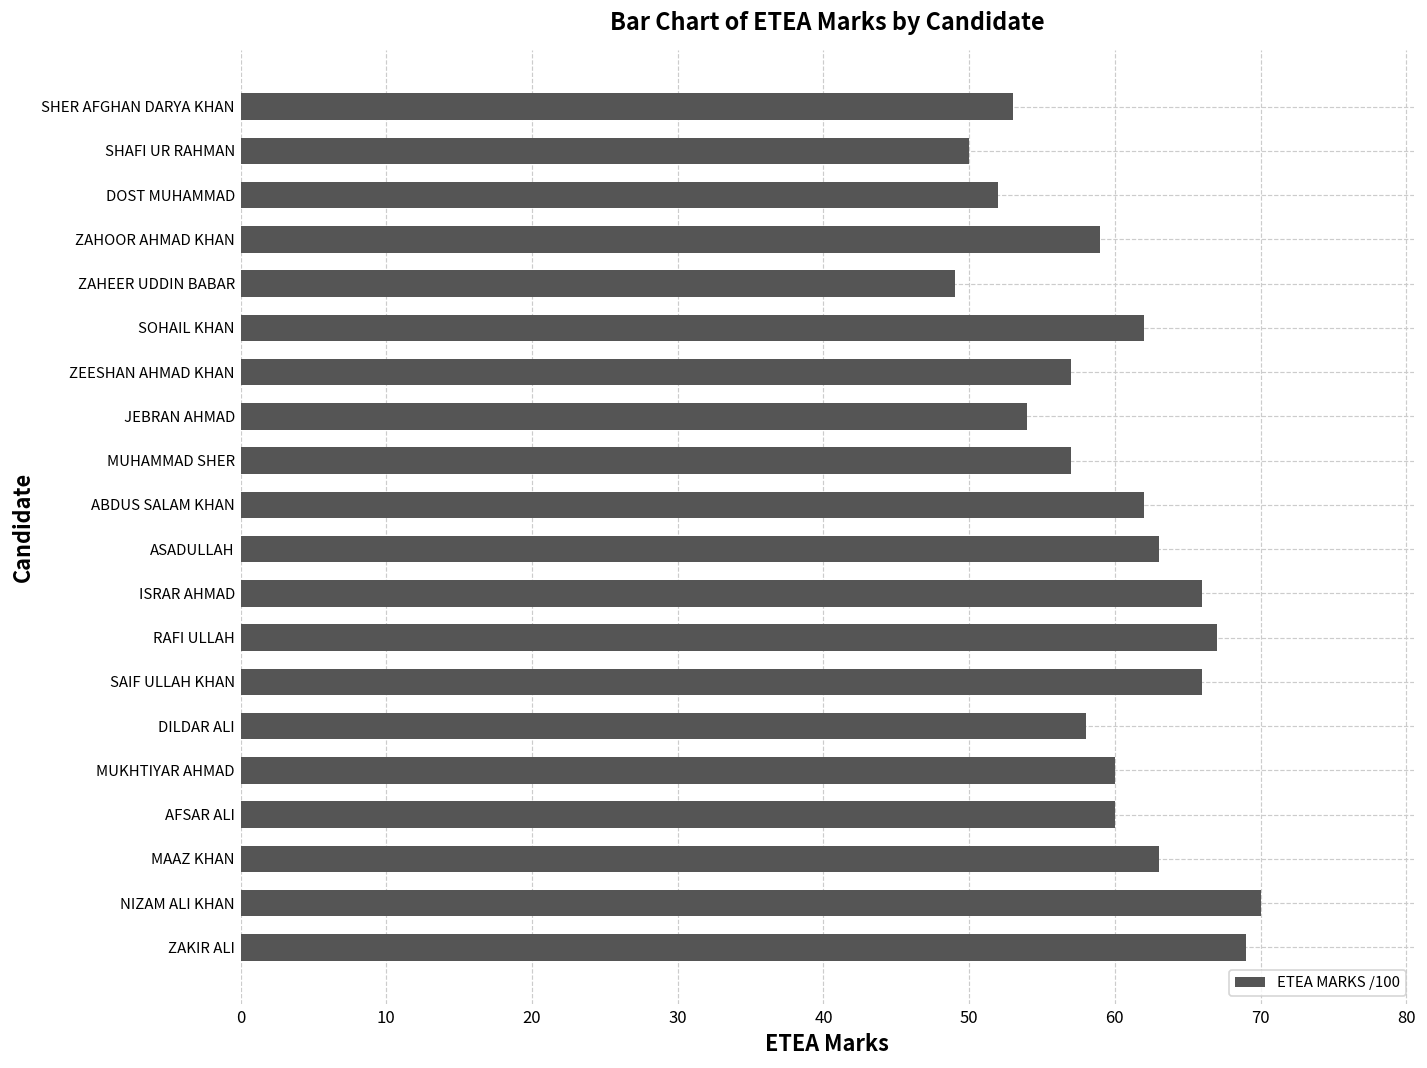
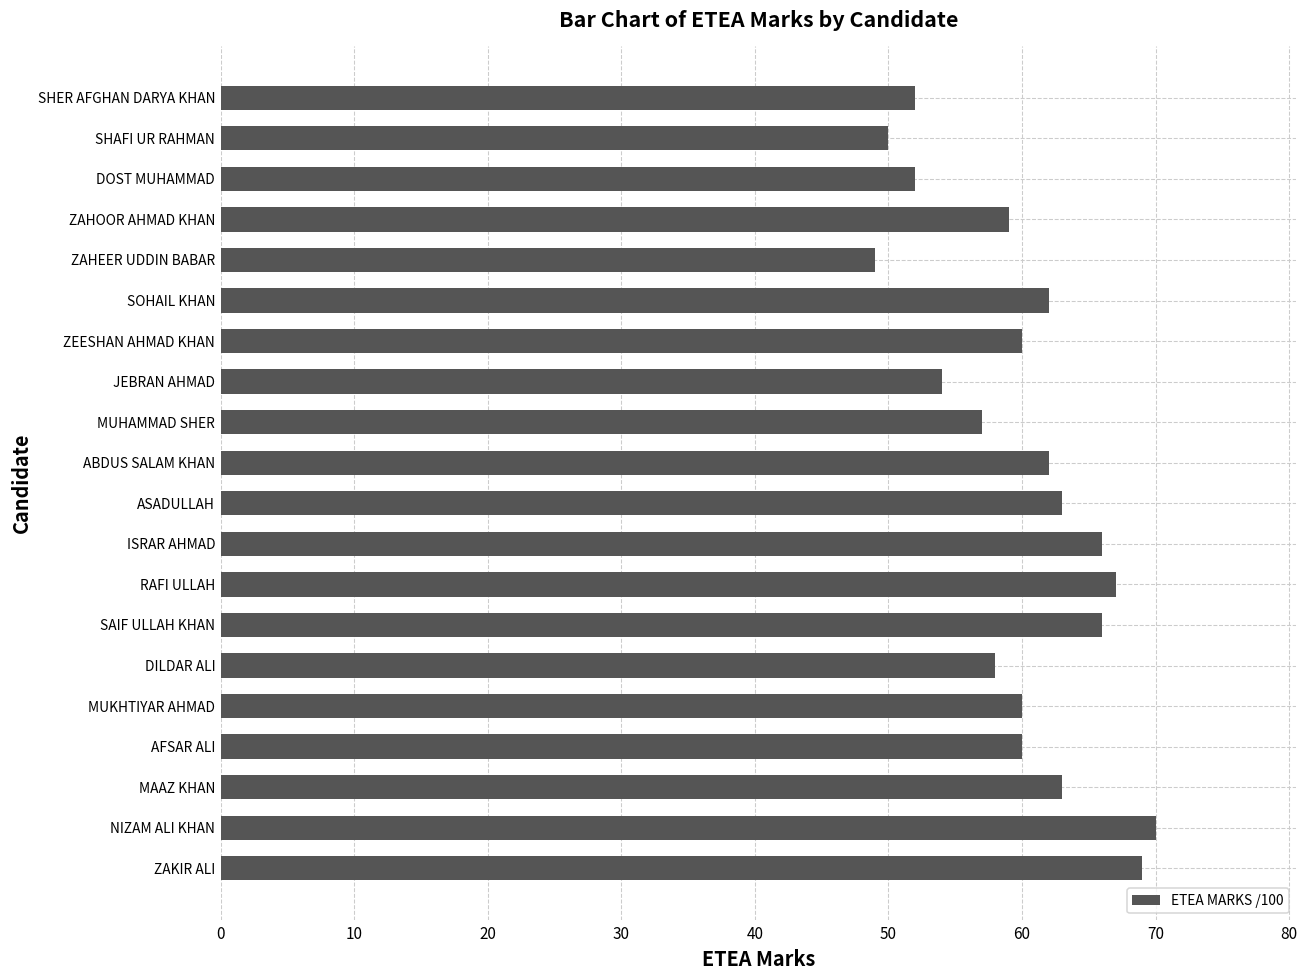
  {
-   "SHER AFGHAN DARYA KHAN": 53,
+   "SHER AFGHAN DARYA KHAN": 52,
    "SHAFI UR RAHMAN": 50,
    "DOST MUHAMMAD": 52,
    "ZAHOOR AHMAD KHAN": 59,
    "ZAHEER UDDIN BABAR": 49,
    "SOHAIL KHAN": 62,
-   "ZEESHAN AHMAD KHAN": 57,
+   "ZEESHAN AHMAD KHAN": 60,
    "JEBRAN AHMAD": 54,
    "MUHAMMAD SHER": 57,
    "ABDUS SALAM KHAN": 62,
    "ASADULLAH": 63,
    "ISRAR AHMAD": 66,
    "RAFI ULLAH": 67,
    "SAIF ULLAH KHAN": 66,
    "DILDAR ALI": 58,
    "MUKHTIYAR AHMAD": 60,
    "AFSAR ALI": 60,
    "MAAZ KHAN": 63,
    "NIZAM ALI KHAN": 70,
    "ZAKIR ALI": 69
  }
